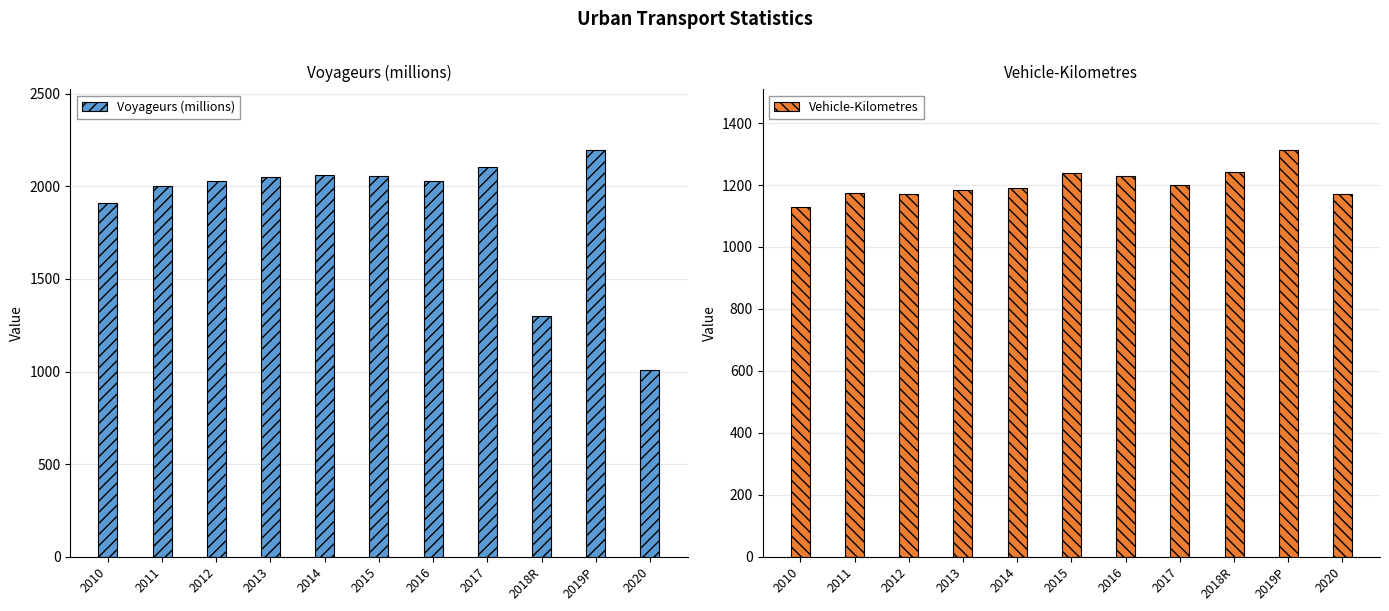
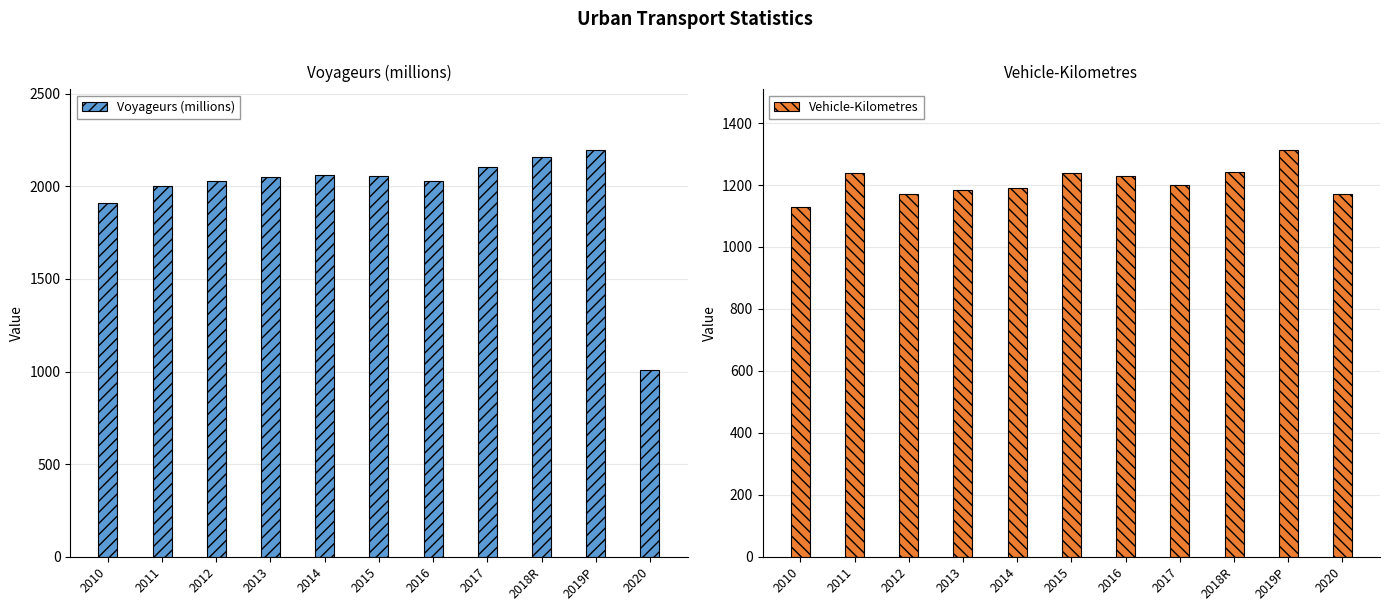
  {
    "Voyageurs (millions)": {
      "2010": 1910,
      "2011": 2000,
      "2012": 2030,
      "2013": 2050,
      "2014": 2060,
      "2015": 2060,
      "2016": 2030,
      "2017": 2110,
-     "2018R": 1300,
+     "2018R": 2160,
      "2019P": 2190,
      "2020": 1010
    },
    "Vehicle-Kilometres": {
      "2010": 1130,
-     "2011": 1170,
+     "2011": 1240,
      "2012": 1170,
      "2013": 1190,
      "2014": 1190,
      "2015": 1240,
      "2016": 1230,
      "2017": 1200,
      "2018R": 1240,
      "2019P": 1310,
      "2020": 1170
    }
  }
